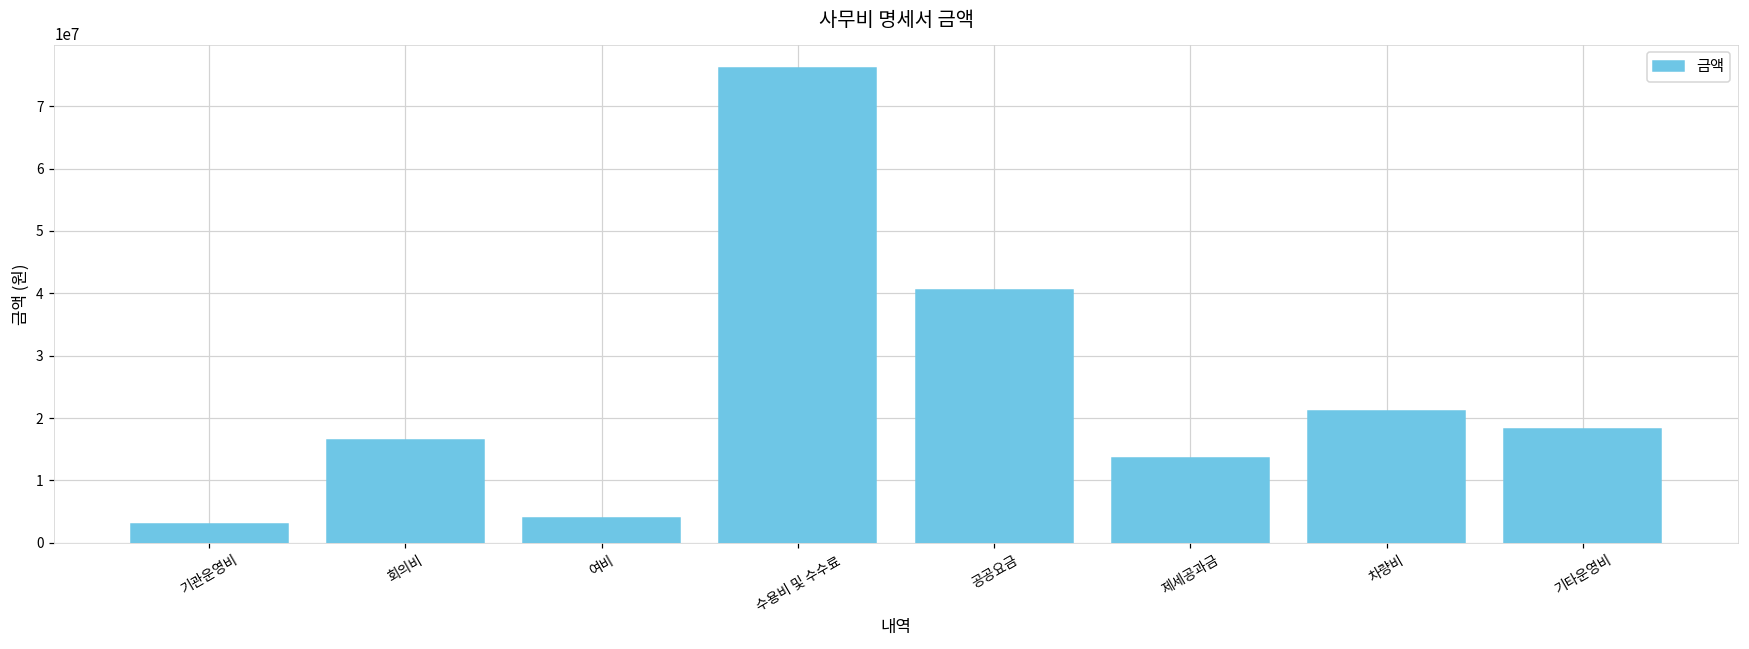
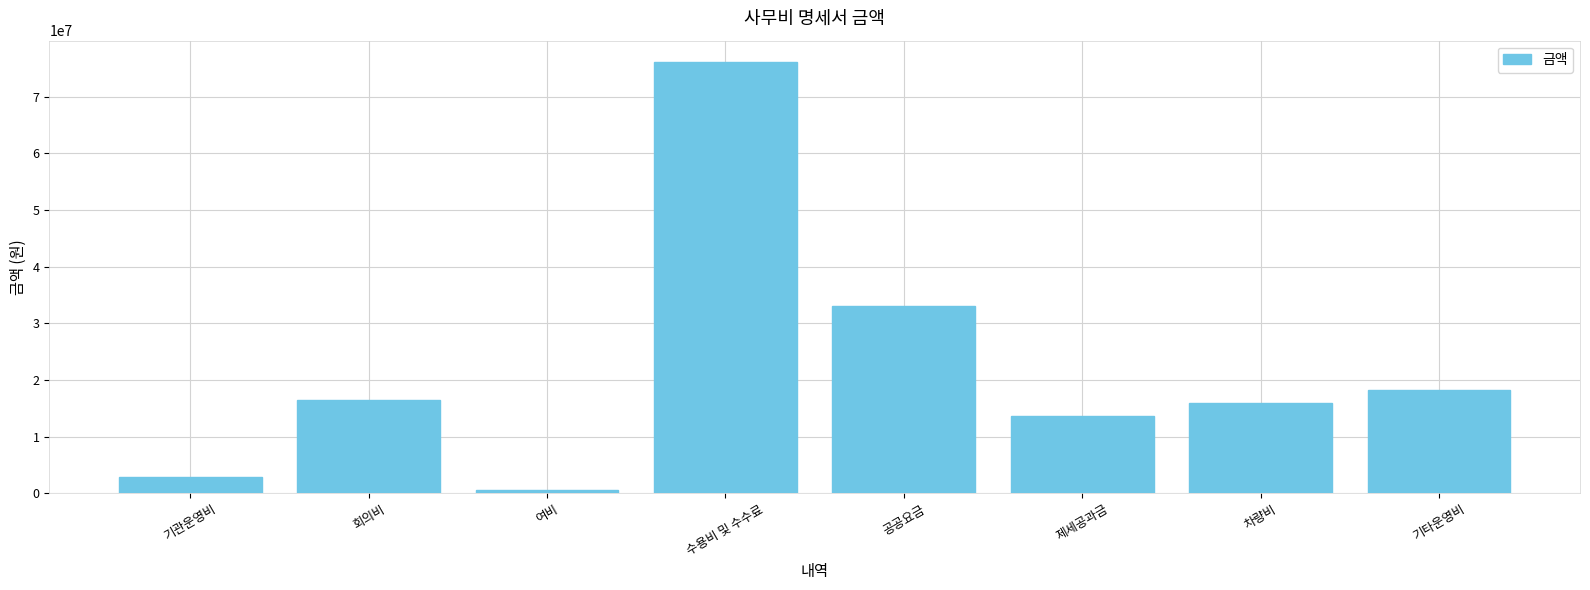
  {
    "기관운영비": 3000000,
    "회의비": 17000000,
-   "여비": 4000000,
+   "여비": 1000000,
    "수용비 및 수수료": 76000000,
-   "공공요금": 40000000,
+   "공공요금": 33000000,
    "제세공과금": 14000000,
-   "차량비": 21000000,
+   "차량비": 16000000,
    "기타운영비": 18000000
  }
